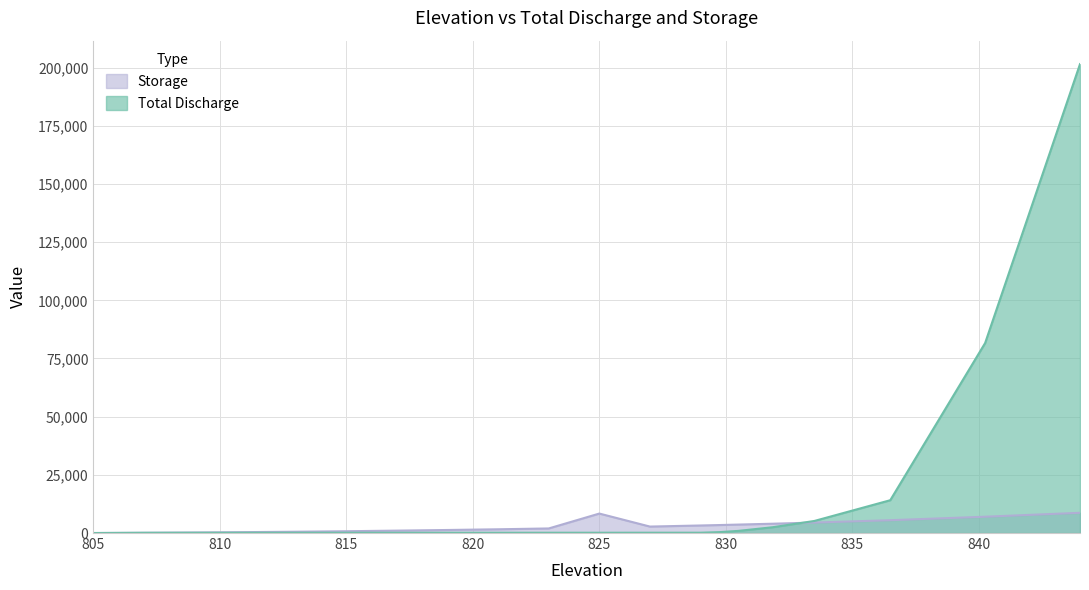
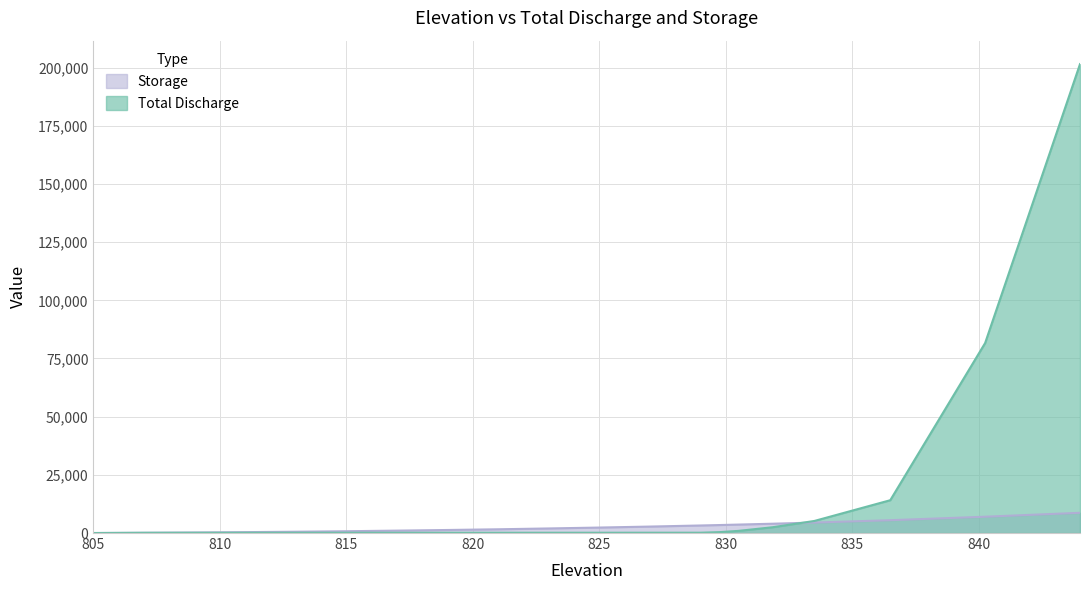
  {
    "Storage": {
-     "825": "8,000"
+     "825": "2,000"
    },
    "Total Discharge": {
      "825": "0"
    }
  }
